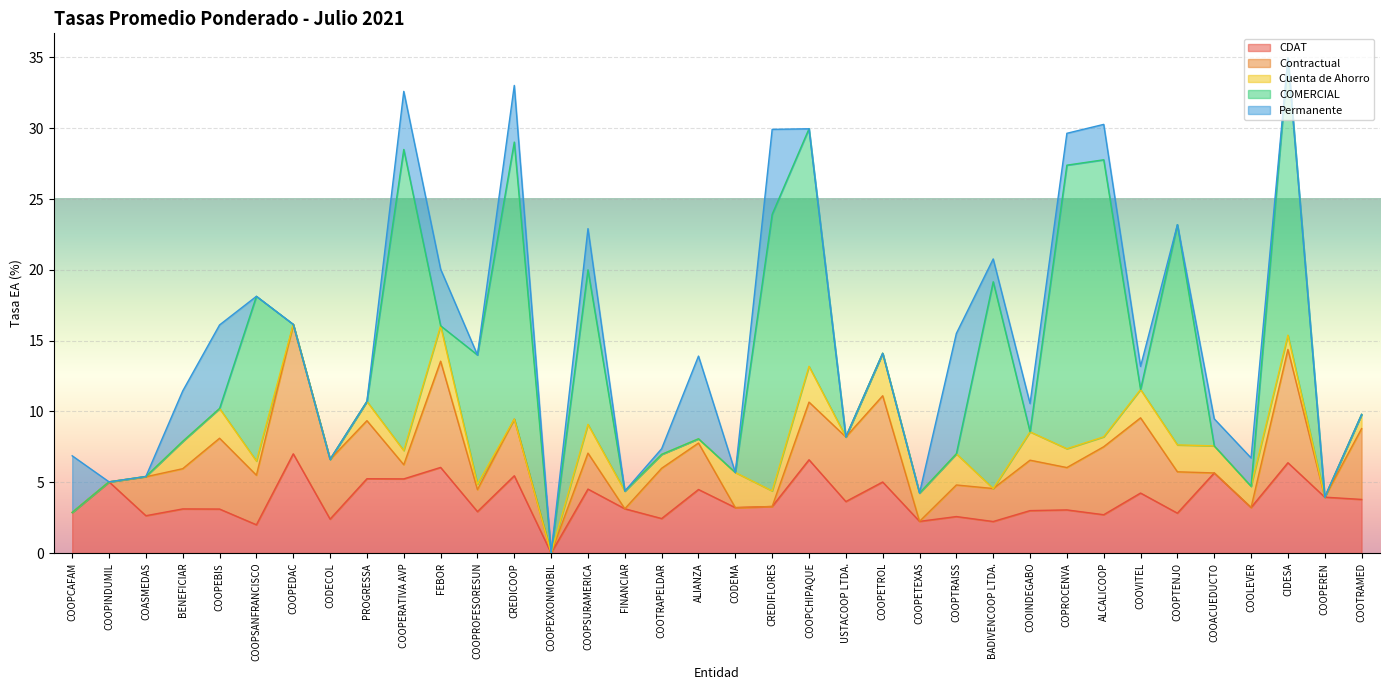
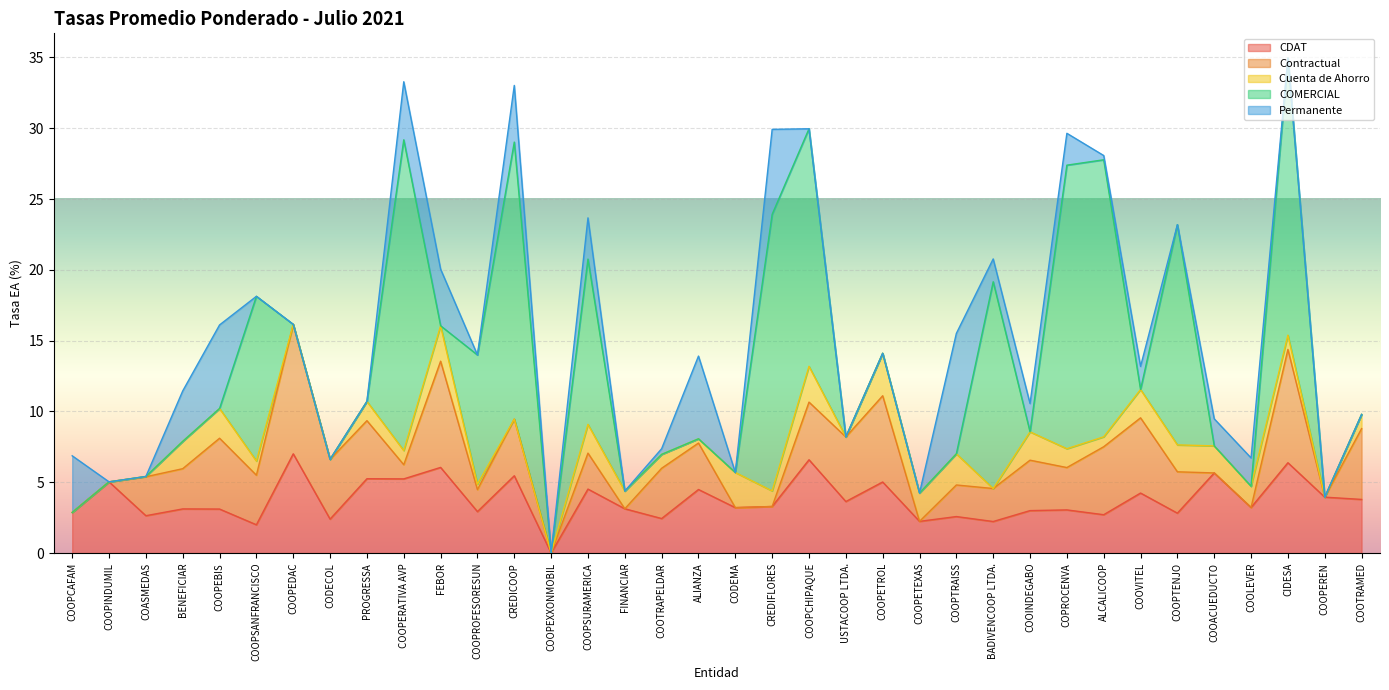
  {
    "COMERCIAL": {
-     "COOPERATIVA AVP": 21.3,
+     "COOPERATIVA AVP": 21.9,
      "CREDICOOP": 19.6,
-     "COOPSURAMERICA": 10.9,
+     "COOPSURAMERICA": 11.7,
      "CREDIFLORES": 19.5,
      "BADIVENCOOP LTDA.": 14.6,
      "COPROCENVA": 20.0,
      "ALCALICOOP": 19.6
    },
    "Permanente": {
      "COOPCAFAM": 4.0,
      "BENEFICIAR": 3.6,
      "COOPEBIS": 5.9,
      "COOPERATIVA AVP": 4.1,
      "FEBOR": 4.0,
      "CREDICOOP": 4.0,
      "COOPSURAMERICA": 2.9,
      "COOTRAPELDAR": 0.4,
      "ALIANZA": 5.8,
      "CREDIFLORES": 6.0,
      "COOPTRAISS": 8.5,
      "BADIVENCOOP LTDA.": 1.6,
      "COOINDEGABO": 2.0,
      "COPROCENVA": 2.3,
-     "ALCALICOOP": 2.5,
+     "ALCALICOOP": 0.3,
      "COOVITEL": 1.6,
      "COOACUEDUCTO": 1.9,
      "COOLEVER": 2.0
    }
  }
